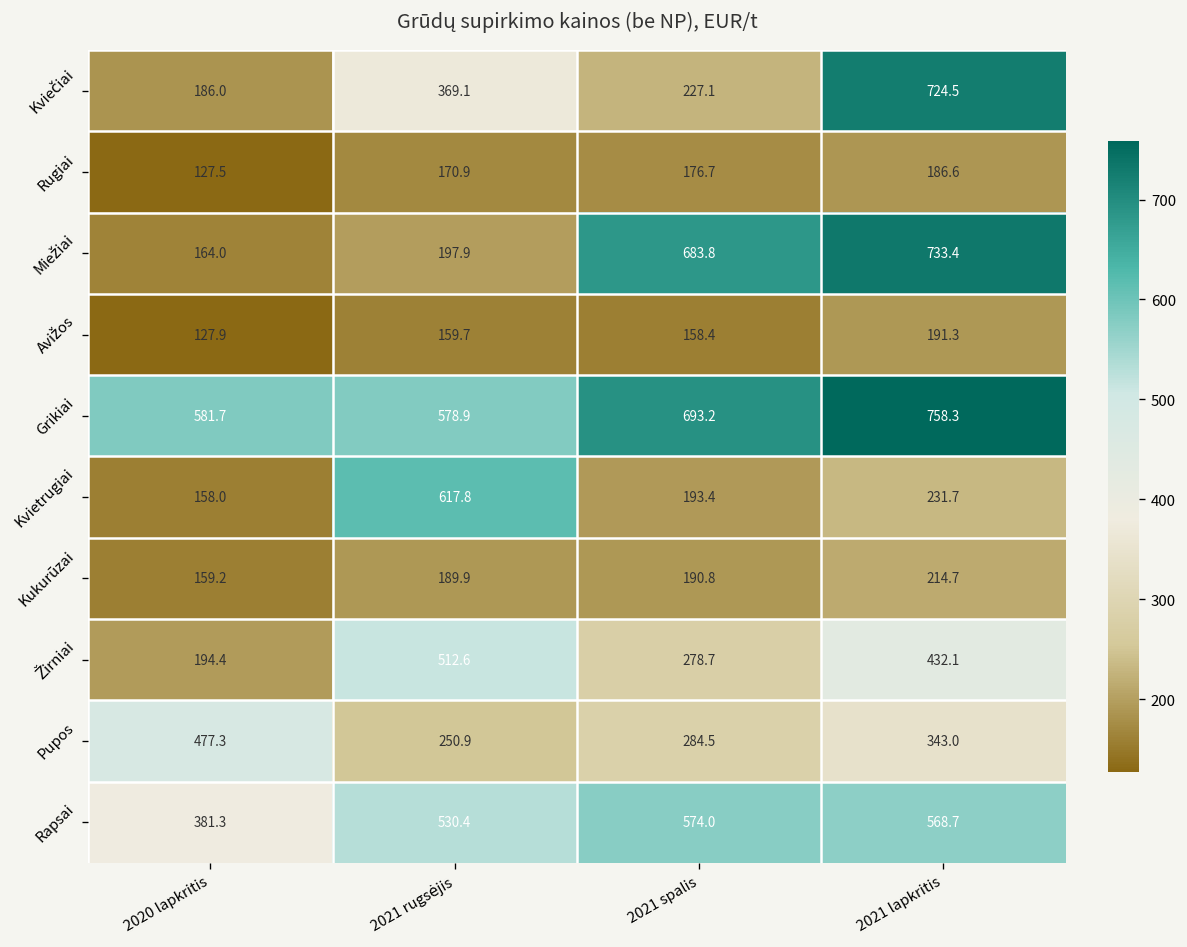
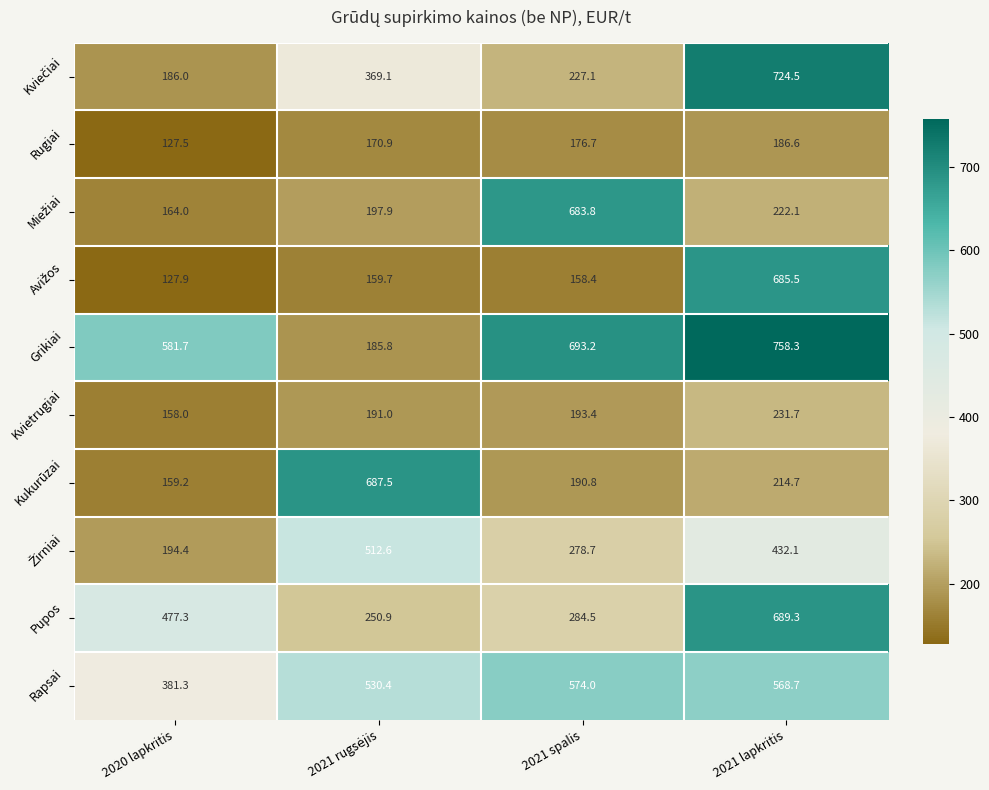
  {
    "Kviečiai": {
      "2020 lapkritis": 186.0,
      "2021 rugsėjis": 369.1,
      "2021 spalis": 227.1,
      "2021 lapkritis": 724.5
    },
    "Rugiai": {
      "2020 lapkritis": 127.5,
      "2021 rugsėjis": 170.9,
      "2021 spalis": 176.7,
      "2021 lapkritis": 186.6
    },
    "Miežiai": {
      "2020 lapkritis": 164.0,
      "2021 rugsėjis": 197.9,
      "2021 spalis": 683.8,
-     "2021 lapkritis": 733.4
+     "2021 lapkritis": 222.1
    },
    "Avižos": {
      "2020 lapkritis": 127.9,
      "2021 rugsėjis": 159.7,
      "2021 spalis": 158.4,
-     "2021 lapkritis": 191.3
+     "2021 lapkritis": 685.5
    },
    "Grikiai": {
      "2020 lapkritis": 581.7,
-     "2021 rugsėjis": 578.9,
+     "2021 rugsėjis": 185.8,
      "2021 spalis": 693.2,
      "2021 lapkritis": 758.3
    },
    "Kvietrugiai": {
      "2020 lapkritis": 158.0,
-     "2021 rugsėjis": 617.8,
+     "2021 rugsėjis": 191.0,
      "2021 spalis": 193.4,
      "2021 lapkritis": 231.7
    },
    "Kukurūzai": {
      "2020 lapkritis": 159.2,
-     "2021 rugsėjis": 189.9,
+     "2021 rugsėjis": 687.5,
      "2021 spalis": 190.8,
      "2021 lapkritis": 214.7
    },
    "Žirniai": {
      "2020 lapkritis": 194.4,
      "2021 rugsėjis": 512.6,
      "2021 spalis": 278.7,
      "2021 lapkritis": 432.1
    },
    "Pupos": {
      "2020 lapkritis": 477.3,
      "2021 rugsėjis": 250.9,
      "2021 spalis": 284.5,
-     "2021 lapkritis": 343.0
+     "2021 lapkritis": 689.3
    },
    "Rapsai": {
      "2020 lapkritis": 381.3,
      "2021 rugsėjis": 530.4,
      "2021 spalis": 574.0,
      "2021 lapkritis": 568.7
    }
  }
